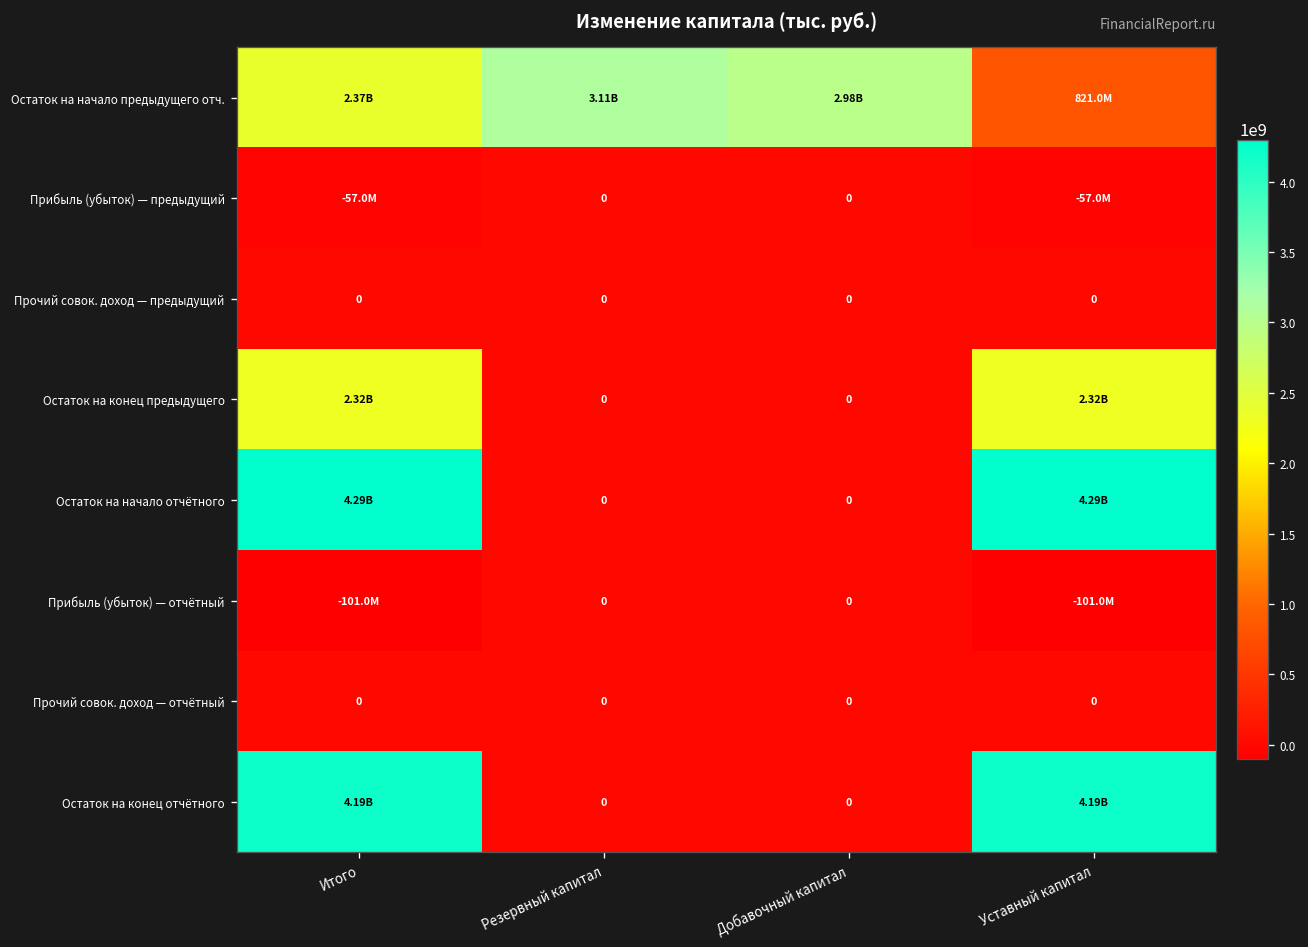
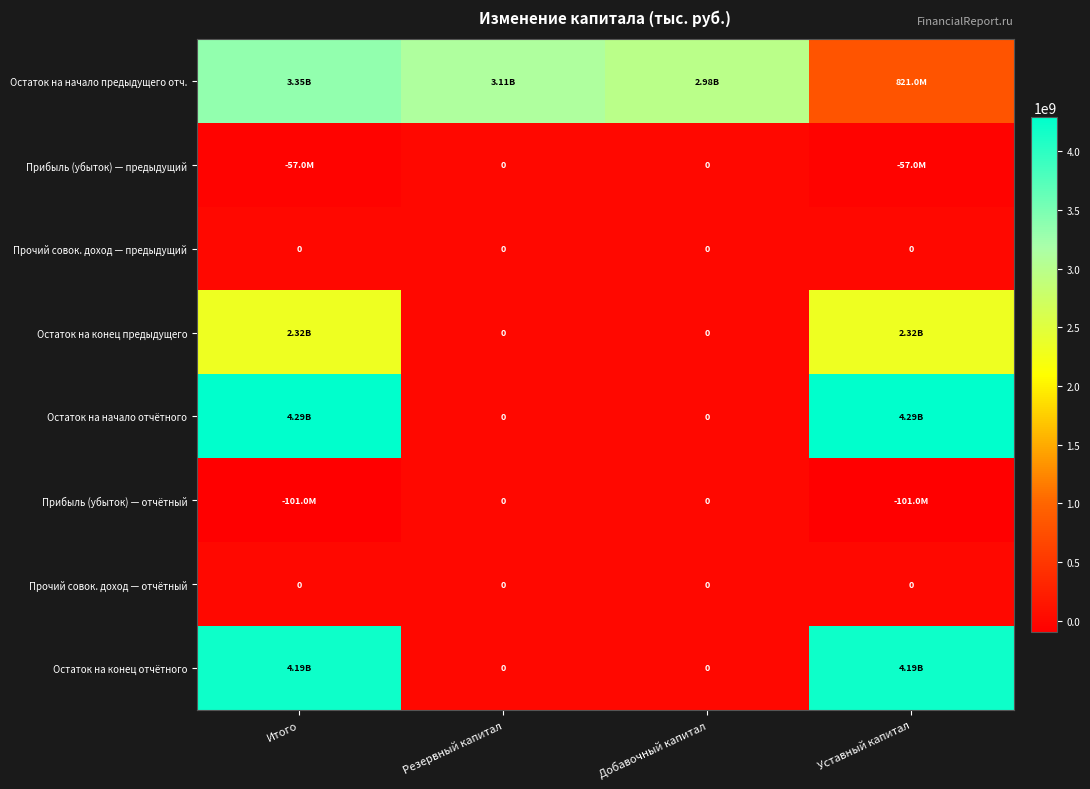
  {
    "Остаток на начало предыдущего отч.": {
-     "Итого": "2.37B",
+     "Итого": "3.35B",
      "Резервный капитал": "3.11B",
      "Добавочный капитал": "2.98B",
      "Уставный капитал": "821.0M"
    },
    "Прибыль (убыток) — предыдущий": {
      "Итого": "-57.0M",
      "Резервный капитал": "0",
      "Добавочный капитал": "0",
      "Уставный капитал": "-57.0M"
    },
    "Прочий совок. доход — предыдущий": {
      "Итого": "0",
      "Резервный капитал": "0",
      "Добавочный капитал": "0",
      "Уставный капитал": "0"
    },
    "Остаток на конец предыдущего": {
      "Итого": "2.32B",
      "Резервный капитал": "0",
      "Добавочный капитал": "0",
      "Уставный капитал": "2.32B"
    },
    "Остаток на начало отчётного": {
      "Итого": "4.29B",
      "Резервный капитал": "0",
      "Добавочный капитал": "0",
      "Уставный капитал": "4.29B"
    },
    "Прибыль (убыток) — отчётный": {
      "Итого": "-101.0M",
      "Резервный капитал": "0",
      "Добавочный капитал": "0",
      "Уставный капитал": "-101.0M"
    },
    "Прочий совок. доход — отчётный": {
      "Итого": "0",
      "Резервный капитал": "0",
      "Добавочный капитал": "0",
      "Уставный капитал": "0"
    },
    "Остаток на конец отчётного": {
      "Итого": "4.19B",
      "Резервный капитал": "0",
      "Добавочный капитал": "0",
      "Уставный капитал": "4.19B"
    }
  }
